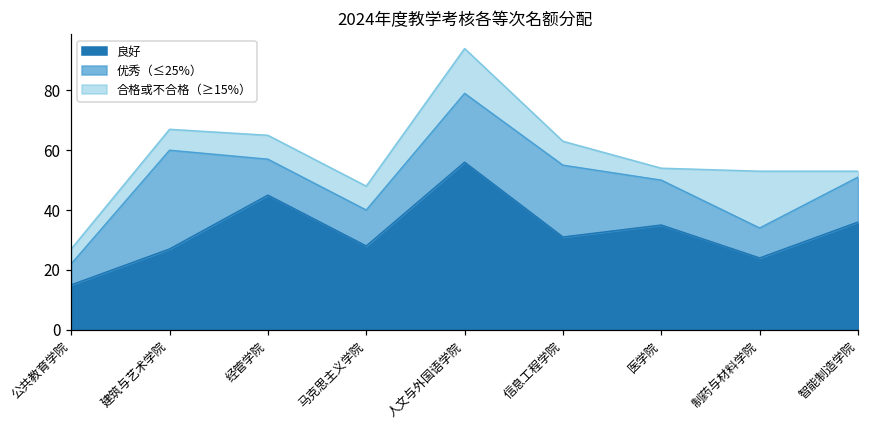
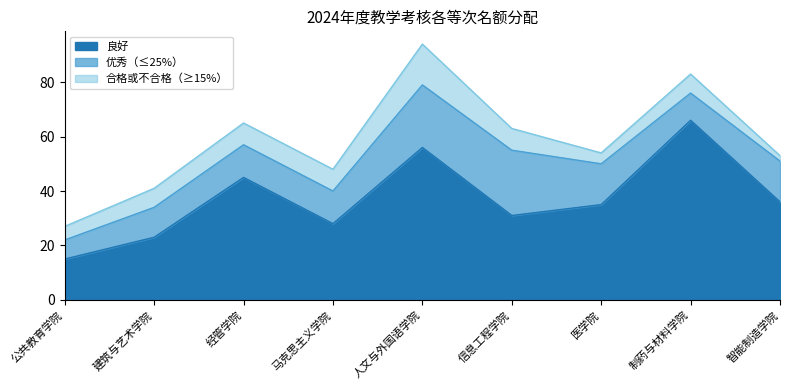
  {
    "良好": {
      "公共教育学院": 15,
-     "建筑与艺术学院": 27,
+     "建筑与艺术学院": 23,
      "经管学院": 45,
      "马克思主义学院": 28,
      "人文与外国语学院": 56,
      "信息工程学院": 31,
      "医学院": 35,
-     "制药与材料学院": 24,
+     "制药与材料学院": 66,
      "智能制造学院": 36
    },
    "优秀（≤25%）": {
      "公共教育学院": 7,
-     "建筑与艺术学院": 33,
+     "建筑与艺术学院": 11,
      "经管学院": 12,
      "马克思主义学院": 12,
      "人文与外国语学院": 23,
      "信息工程学院": 24,
      "医学院": 15,
      "制药与材料学院": 10,
      "智能制造学院": 15
    },
    "合格或不合格（≥15%）": {
      "公共教育学院": 5,
      "建筑与艺术学院": 7,
      "经管学院": 8,
      "马克思主义学院": 8,
      "人文与外国语学院": 15,
      "信息工程学院": 8,
      "医学院": 4,
-     "制药与材料学院": 19,
+     "制药与材料学院": 7,
      "智能制造学院": 2
    }
  }
